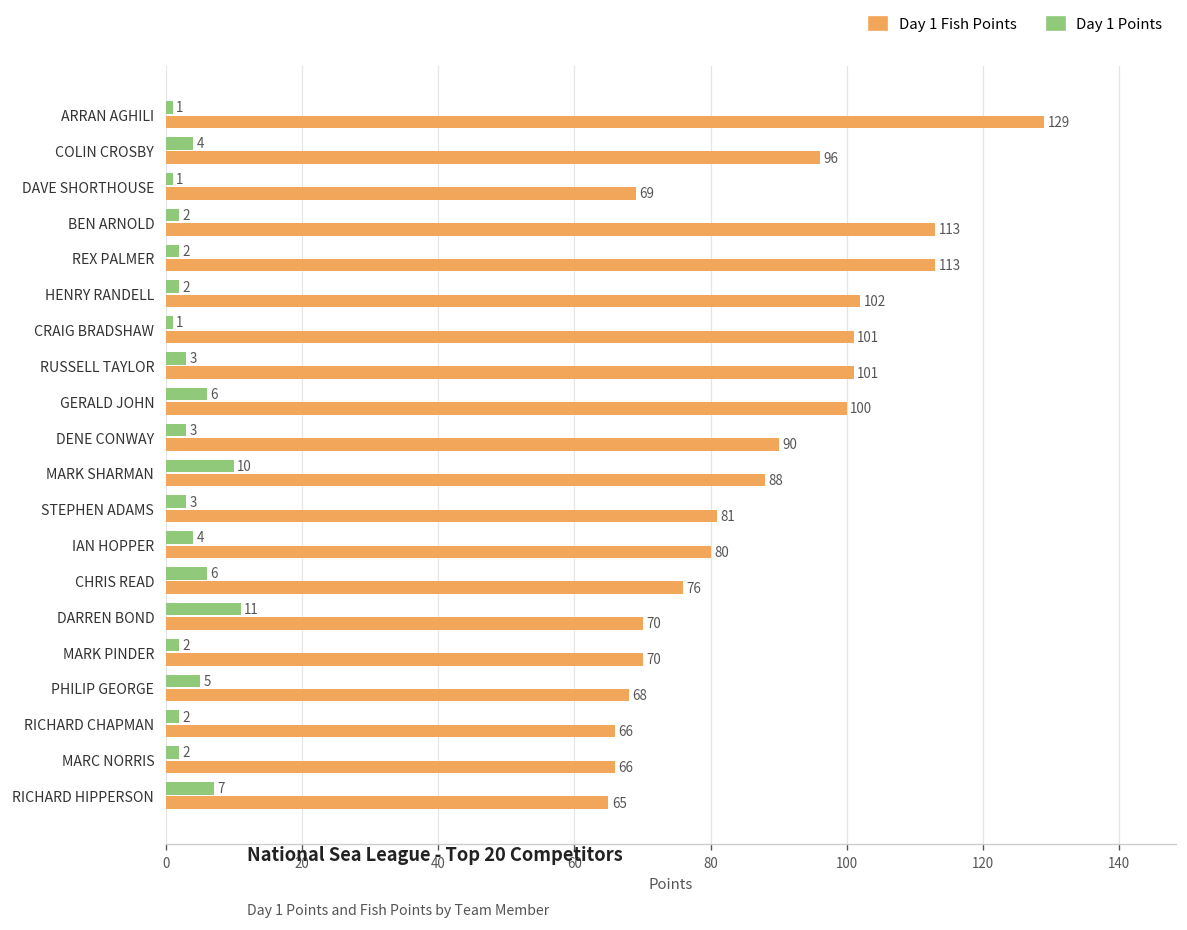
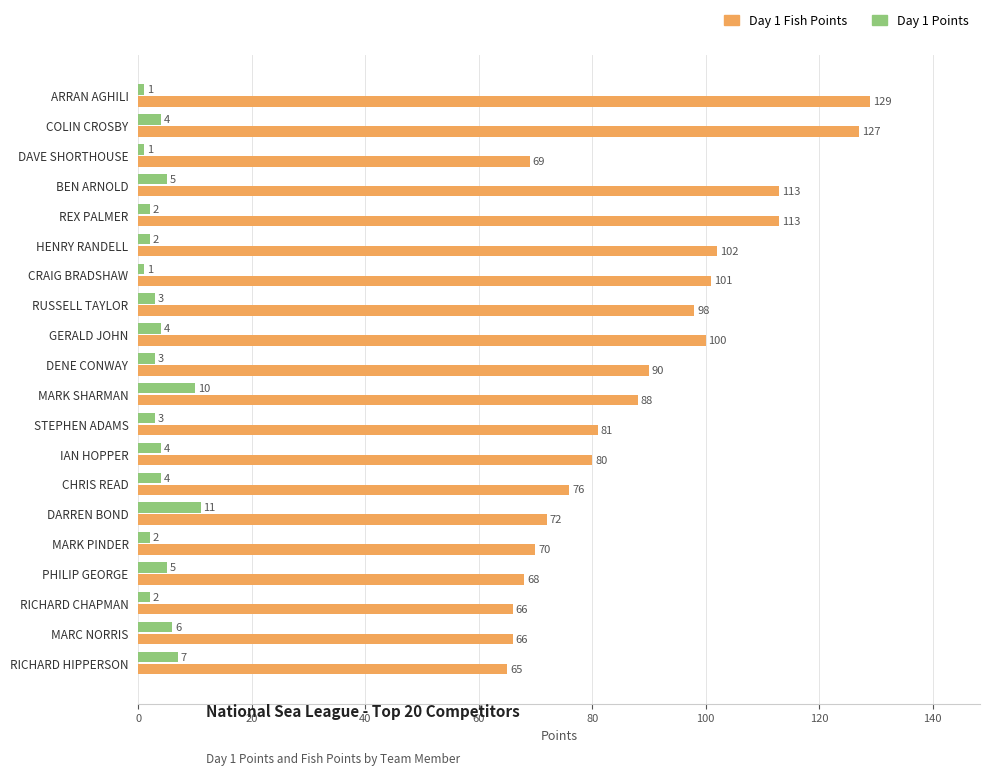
  {
    "Day 1 Fish Points": {
      "ARRAN AGHILI": 129,
-     "COLIN CROSBY": 96,
+     "COLIN CROSBY": 127,
      "DAVE SHORTHOUSE": 69,
      "BEN ARNOLD": 113,
      "REX PALMER": 113,
      "HENRY RANDELL": 102,
      "CRAIG BRADSHAW": 101,
-     "RUSSELL TAYLOR": 101,
+     "RUSSELL TAYLOR": 98,
      "GERALD JOHN": 100,
      "DENE CONWAY": 90,
      "MARK SHARMAN": 88,
      "STEPHEN ADAMS": 81,
      "IAN HOPPER": 80,
      "CHRIS READ": 76,
-     "DARREN BOND": 70,
+     "DARREN BOND": 72,
      "MARK PINDER": 70,
      "PHILIP GEORGE": 68,
      "RICHARD CHAPMAN": 66,
      "MARC NORRIS": 66,
      "RICHARD HIPPERSON": 65
    },
    "Day 1 Points": {
      "ARRAN AGHILI": 1,
      "COLIN CROSBY": 4,
      "DAVE SHORTHOUSE": 1,
-     "BEN ARNOLD": 2,
+     "BEN ARNOLD": 5,
      "REX PALMER": 2,
      "HENRY RANDELL": 2,
      "CRAIG BRADSHAW": 1,
      "RUSSELL TAYLOR": 3,
-     "GERALD JOHN": 6,
+     "GERALD JOHN": 4,
      "DENE CONWAY": 3,
      "MARK SHARMAN": 10,
      "STEPHEN ADAMS": 3,
      "IAN HOPPER": 4,
-     "CHRIS READ": 6,
+     "CHRIS READ": 4,
      "DARREN BOND": 11,
      "MARK PINDER": 2,
      "PHILIP GEORGE": 5,
      "RICHARD CHAPMAN": 2,
-     "MARC NORRIS": 2,
+     "MARC NORRIS": 6,
      "RICHARD HIPPERSON": 7
    }
  }
